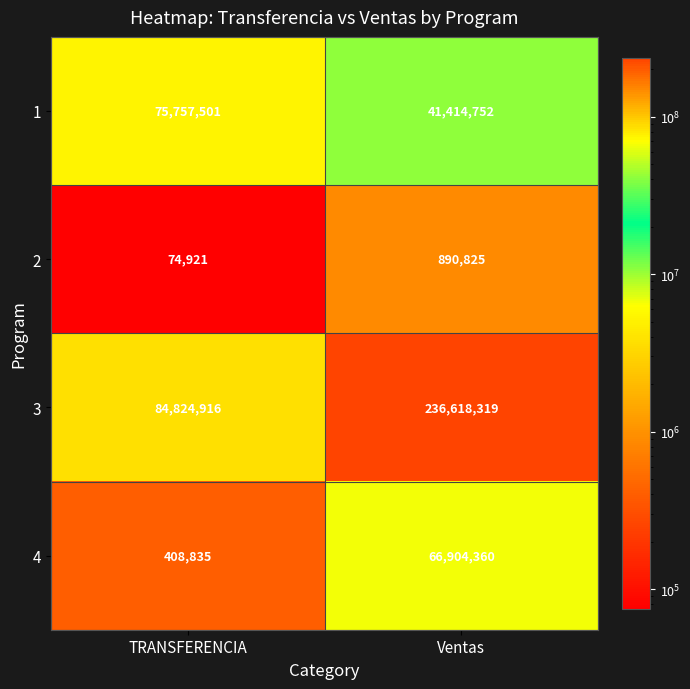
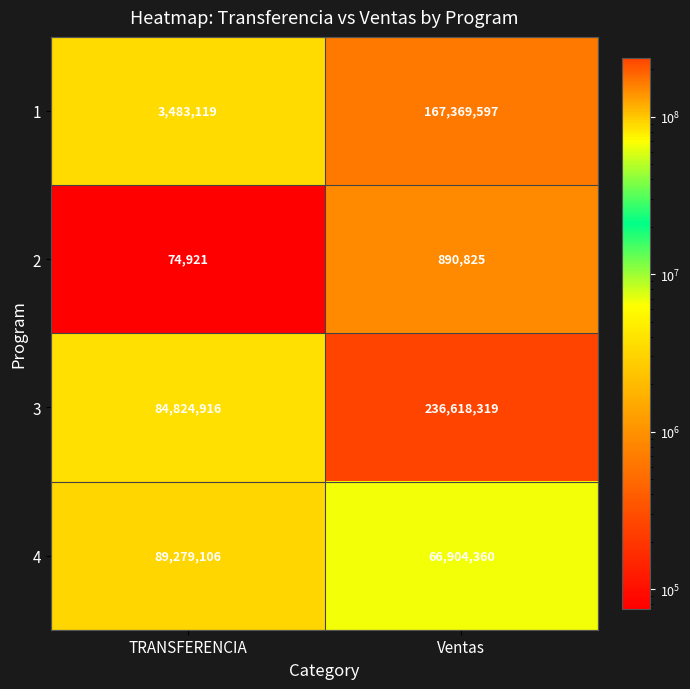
  {
    "1": {
-     "TRANSFERENCIA": "75,757,501",
-     "Ventas": "41,414,752"
+     "TRANSFERENCIA": "3,483,119",
+     "Ventas": "167,369,597"
    },
    "2": {
      "TRANSFERENCIA": "74,921",
      "Ventas": "890,825"
    },
    "3": {
      "TRANSFERENCIA": "84,824,916",
      "Ventas": "236,618,319"
    },
    "4": {
-     "TRANSFERENCIA": "408,835",
+     "TRANSFERENCIA": "89,279,106",
      "Ventas": "66,904,360"
    }
  }
